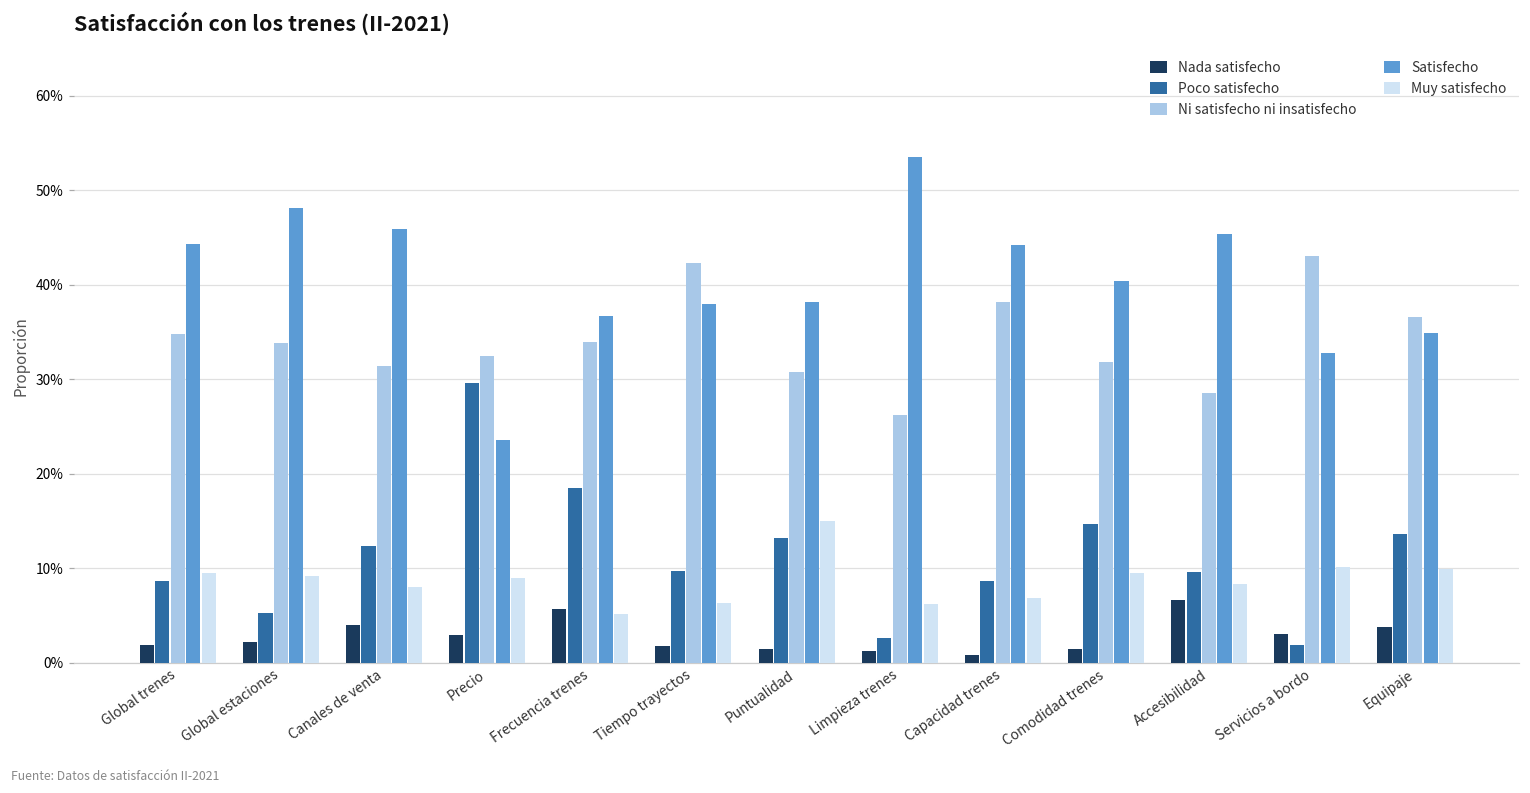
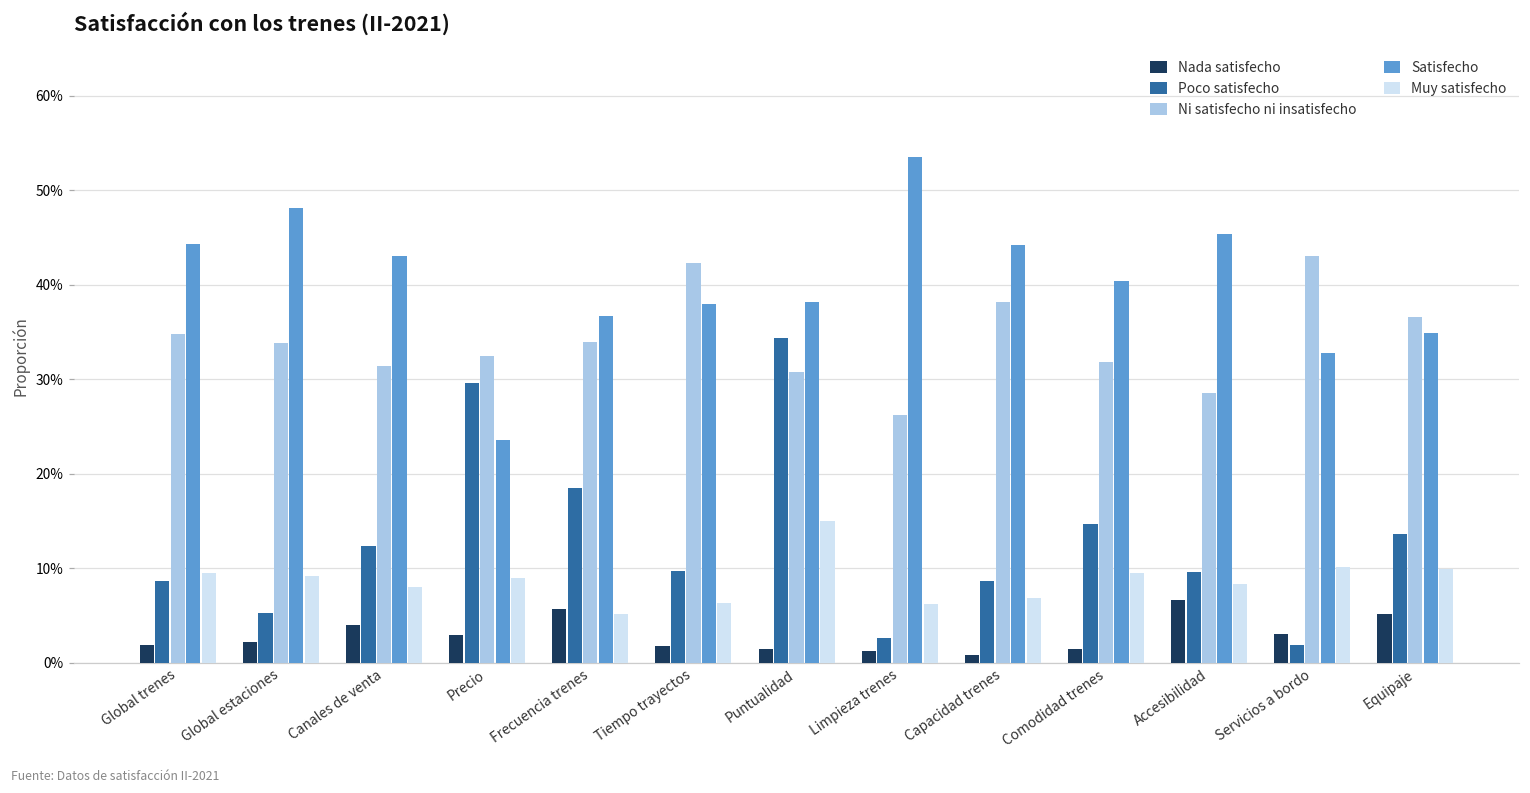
  {
    "Nada satisfecho": {
      "Global trenes": "2%",
      "Global estaciones": "2%",
      "Canales de venta": "4%",
      "Precio": "3%",
      "Frecuencia trenes": "6%",
      "Tiempo trayectos": "2%",
      "Puntualidad": "1%",
      "Limpieza trenes": "1%",
      "Capacidad trenes": "1%",
      "Comodidad trenes": "1%",
      "Accesibilidad": "7%",
      "Servicios a bordo": "3%",
-     "Equipaje": "4%"
+     "Equipaje": "5%"
    },
    "Poco satisfecho": {
      "Global trenes": "9%",
      "Global estaciones": "5%",
      "Canales de venta": "12%",
      "Precio": "30%",
      "Frecuencia trenes": "18%",
      "Tiempo trayectos": "10%",
-     "Puntualidad": "13%",
+     "Puntualidad": "34%",
      "Limpieza trenes": "3%",
      "Capacidad trenes": "9%",
      "Comodidad trenes": "15%",
      "Accesibilidad": "10%",
      "Servicios a bordo": "2%",
      "Equipaje": "14%"
    },
    "Satisfecho": {
      "Global trenes": "44%",
      "Global estaciones": "48%",
-     "Canales de venta": "46%",
+     "Canales de venta": "43%",
      "Precio": "24%",
      "Frecuencia trenes": "37%",
      "Tiempo trayectos": "38%",
      "Puntualidad": "38%",
      "Limpieza trenes": "54%",
      "Capacidad trenes": "44%",
      "Comodidad trenes": "40%",
      "Accesibilidad": "45%",
      "Servicios a bordo": "33%",
      "Equipaje": "35%"
    }
  }
